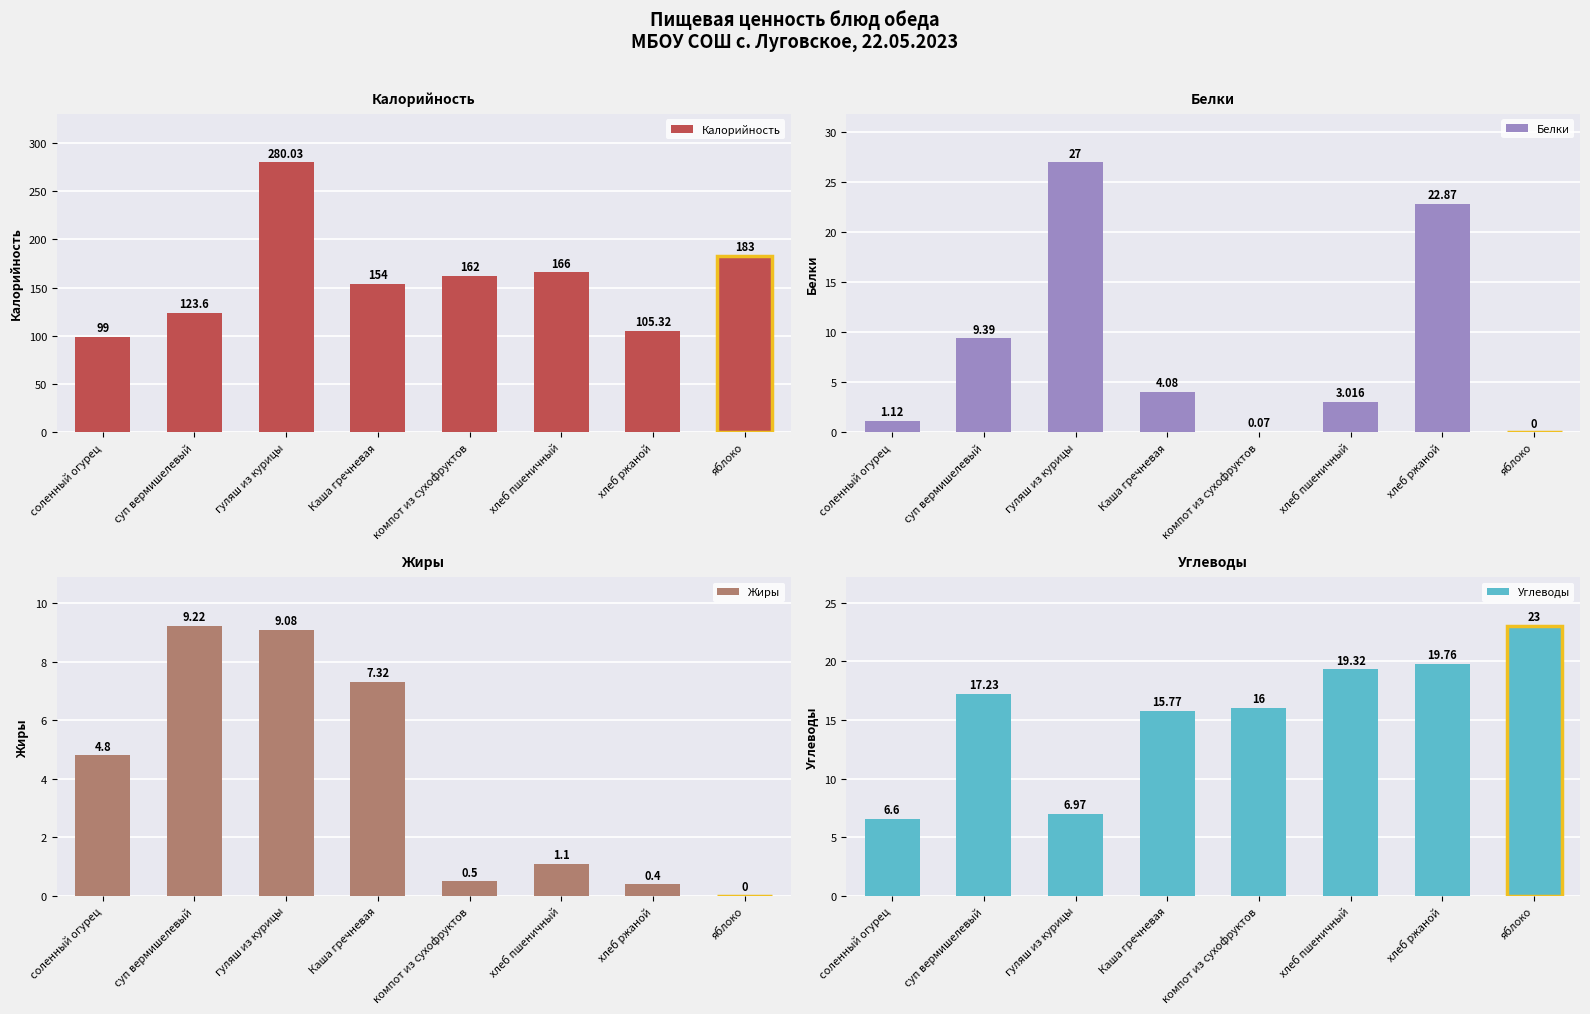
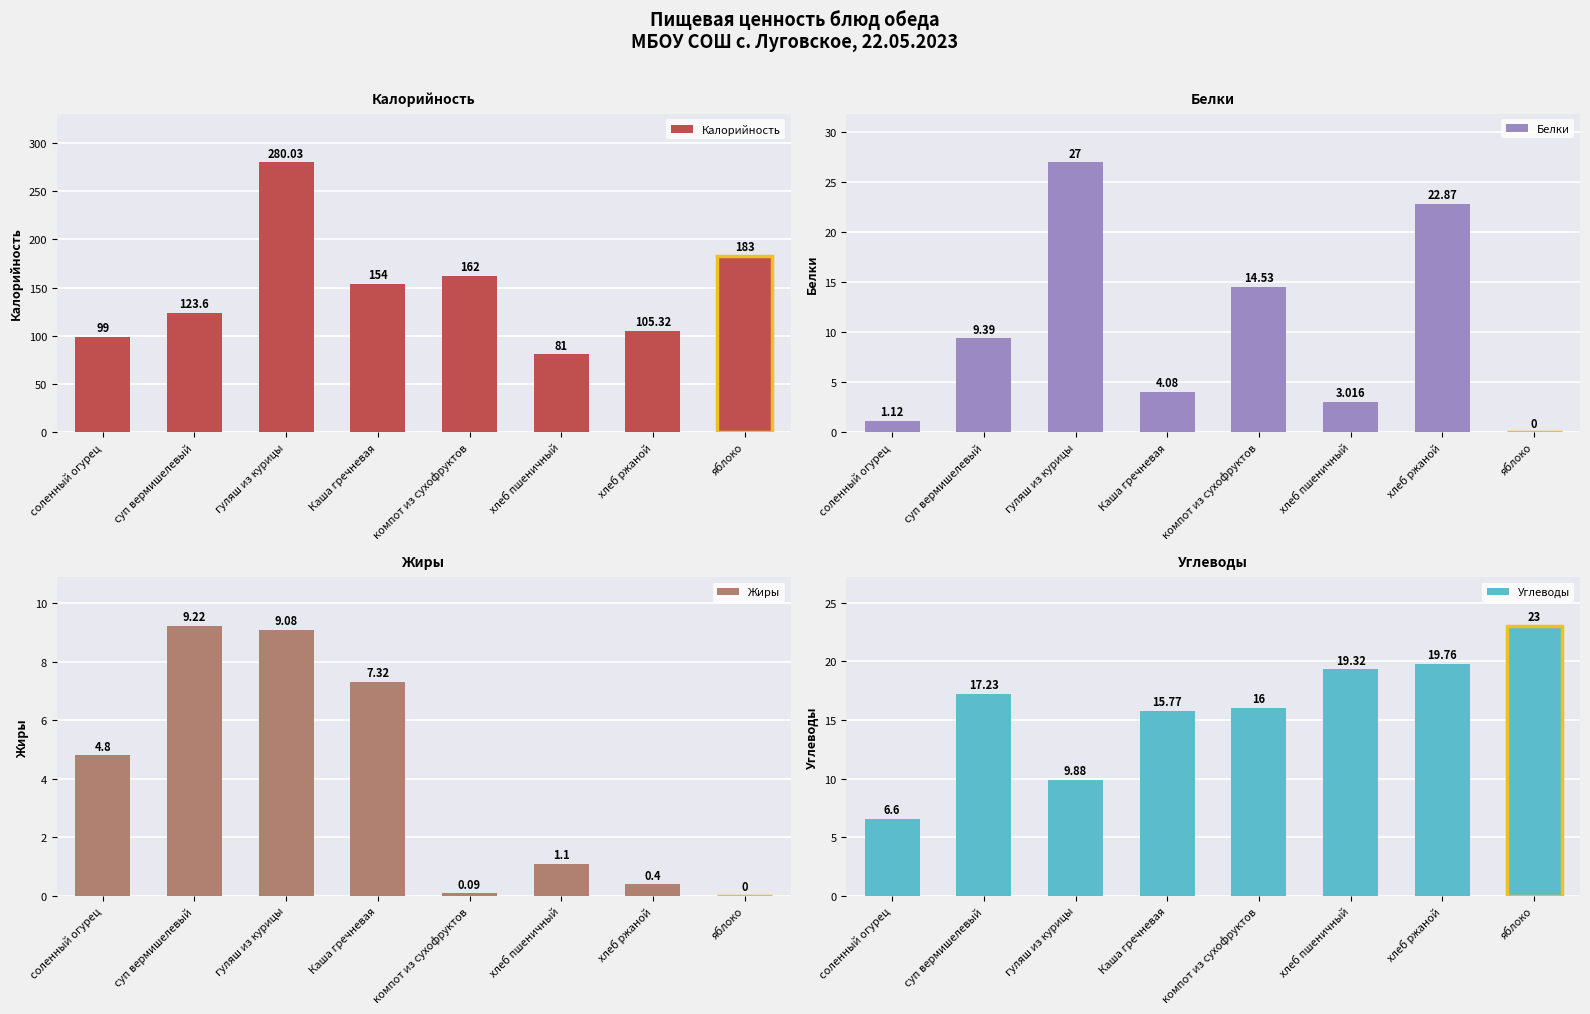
  {
    "Калорийность": {
      "соленный огурец": 99,
      "суп вермишелевый": 123.6,
      "гуляш из курицы": 280.03,
      "Каша гречневая": 154,
      "компот из сухофруктов": 162,
-     "хлеб пшеничный": 166,
+     "хлеб пшеничный": 81,
      "хлеб ржаной": 105.32,
      "яблоко": 183
    },
    "Белки": {
      "соленный огурец": 1.12,
      "суп вермишелевый": 9.39,
      "гуляш из курицы": 27,
      "Каша гречневая": 4.08,
-     "компот из сухофруктов": 0.07,
+     "компот из сухофруктов": 14.53,
      "хлеб пшеничный": 3.016,
      "хлеб ржаной": 22.87,
      "яблоко": 0
    },
    "Жиры": {
      "соленный огурец": 4.8,
      "суп вермишелевый": 9.22,
      "гуляш из курицы": 9.08,
      "Каша гречневая": 7.32,
-     "компот из сухофруктов": 0.5,
+     "компот из сухофруктов": 0.09,
      "хлеб пшеничный": 1.1,
      "хлеб ржаной": 0.4,
      "яблоко": 0
    },
    "Углеводы": {
      "соленный огурец": 6.6,
      "суп вермишелевый": 17.23,
-     "гуляш из курицы": 6.97,
+     "гуляш из курицы": 9.88,
      "Каша гречневая": 15.77,
      "компот из сухофруктов": 16,
      "хлеб пшеничный": 19.32,
      "хлеб ржаной": 19.76,
      "яблоко": 23
    }
  }
